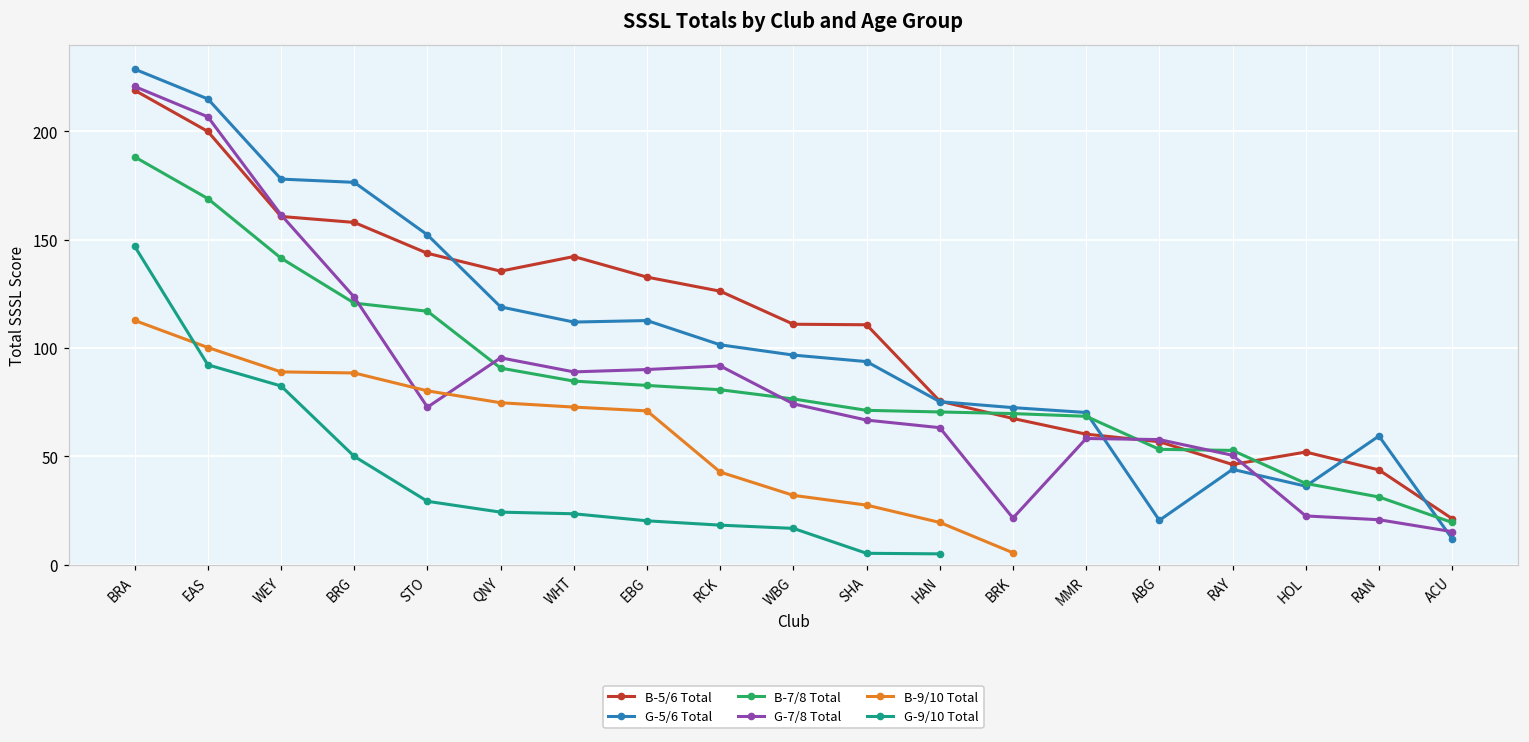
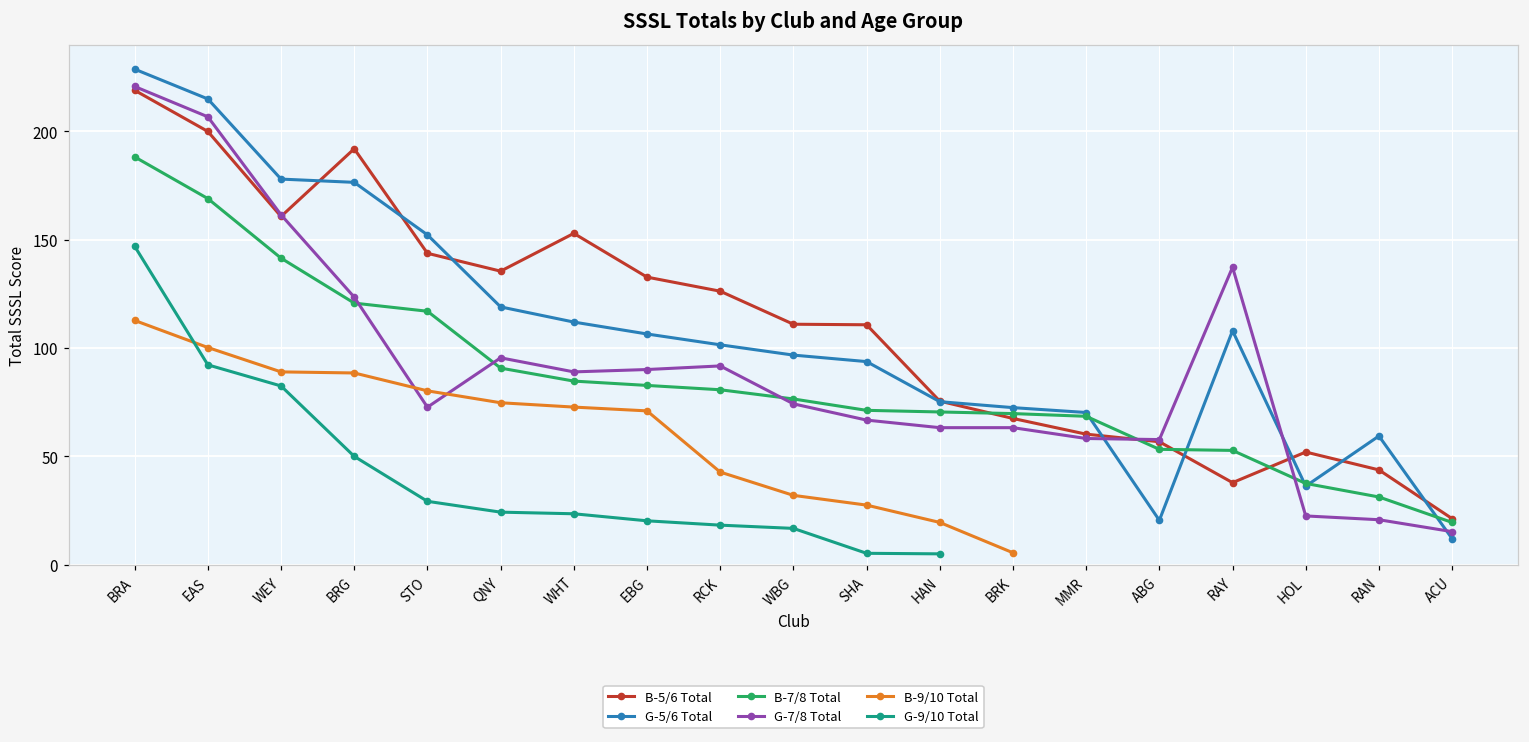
  {
    "B-5/6 Total": {
      "BRA": 219,
      "EAS": 200,
-     "BRG": 158,
+     "BRG": 192,
      "STO": 144,
      "QNY": 136,
-     "WHT": 142,
+     "WHT": 153,
      "EBG": 133,
      "RCK": 126,
      "WBG": 111,
      "SHA": 111,
      "BRK": 68,
      "MMR": 60,
-     "RAY": 46,
+     "RAY": 38,
      "HOL": 52,
      "RAN": 44,
      "ACU": 21
    },
    "G-5/6 Total": {
      "BRA": 229,
      "EAS": 215,
      "WEY": 178,
      "BRG": 177,
      "STO": 152,
      "QNY": 119,
      "WHT": 112,
-     "EBG": 113,
+     "EBG": 107,
      "RCK": 102,
      "WBG": 97,
      "SHA": 94,
      "BRK": 73,
      "MMR": 70,
      "ABG": 20,
-     "RAY": 44,
+     "RAY": 108,
      "RAN": 59,
      "ACU": 12
    },
    "G-7/8 Total": {
      "BRA": 221,
      "EAS": 207,
      "BRG": 124,
      "STO": 73,
      "QNY": 96,
      "WHT": 89,
      "EBG": 90,
      "RCK": 92,
      "WBG": 74,
      "SHA": 67,
      "HAN": 63,
-     "BRK": 22,
+     "BRK": 63,
      "MMR": 58,
-     "RAY": 51,
+     "RAY": 137,
      "HOL": 23,
      "RAN": 21,
      "ACU": 15
    },
    "B-9/10 Total": {
      "BRA": 113,
      "EAS": 100,
      "WEY": 89,
      "BRG": 89,
      "STO": 80,
      "QNY": 75,
      "WHT": 73,
      "EBG": 71,
      "RCK": 43,
      "WBG": 32,
      "SHA": 28,
      "HAN": 20,
      "BRK": 6
    }
  }
